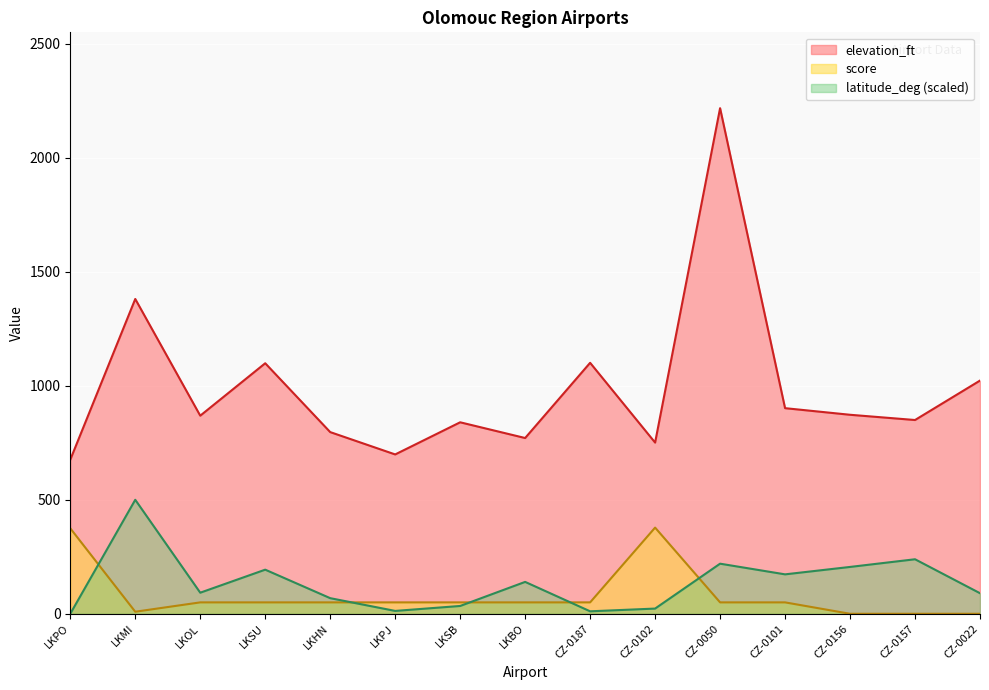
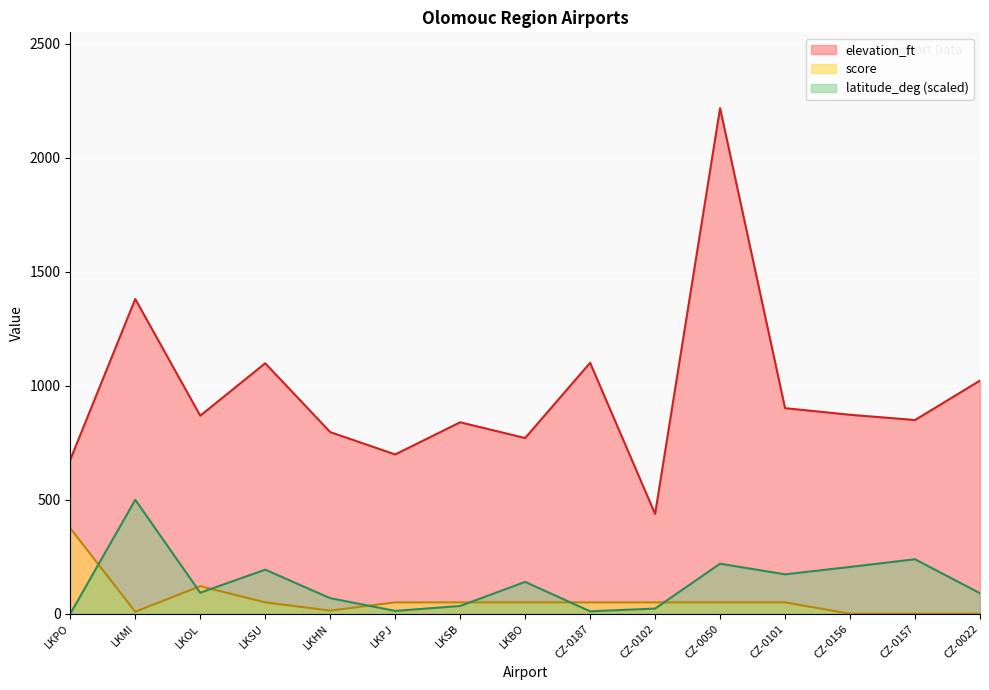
  {
    "elevation_ft": {
      "LKPO": 680,
      "LKMI": 1380,
      "LKOL": 870,
      "LKSU": 1100,
      "LKHN": 800,
      "LKPJ": 700,
      "LKSB": 840,
      "LKBO": 770,
      "CZ-0187": 1100,
-     "CZ-0102": 750,
+     "CZ-0102": 440,
      "CZ-0050": 2220,
      "CZ-0101": 900,
      "CZ-0156": 870,
      "CZ-0157": 850,
      "CZ-0022": 1020
    },
    "score": {
      "LKPO": 380,
      "LKMI": 10,
-     "LKOL": 50,
+     "LKOL": 120,
      "LKSU": 50,
-     "LKHN": 50,
+     "LKHN": 10,
      "LKPJ": 50,
      "LKSB": 50,
      "LKBO": 50,
      "CZ-0187": 50,
-     "CZ-0102": 380,
+     "CZ-0102": 50,
      "CZ-0050": 50,
      "CZ-0101": 50,
      "CZ-0156": 0,
      "CZ-0157": 0,
      "CZ-0022": 0
    },
    "latitude_deg (scaled)": {
      "LKPO": 0,
      "LKMI": 500,
      "LKOL": 90,
      "LKSU": 190,
      "LKHN": 70,
      "LKPJ": 10,
      "LKSB": 30,
      "LKBO": 140,
      "CZ-0187": 10,
      "CZ-0102": 20,
      "CZ-0050": 220,
      "CZ-0101": 170,
      "CZ-0156": 210,
      "CZ-0157": 240,
      "CZ-0022": 90
    }
  }
